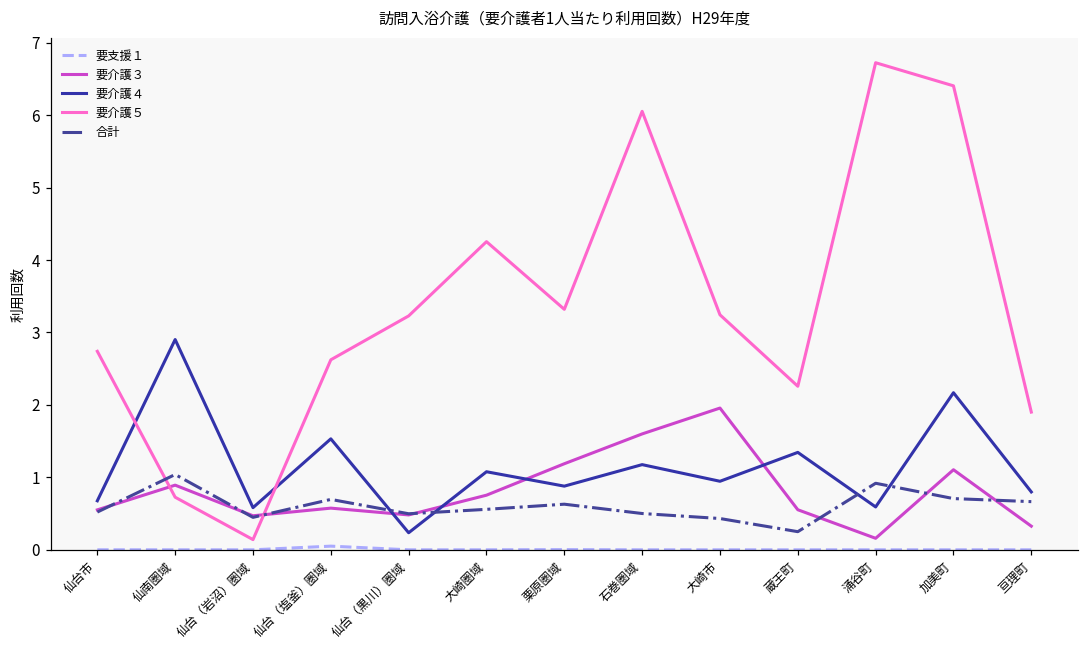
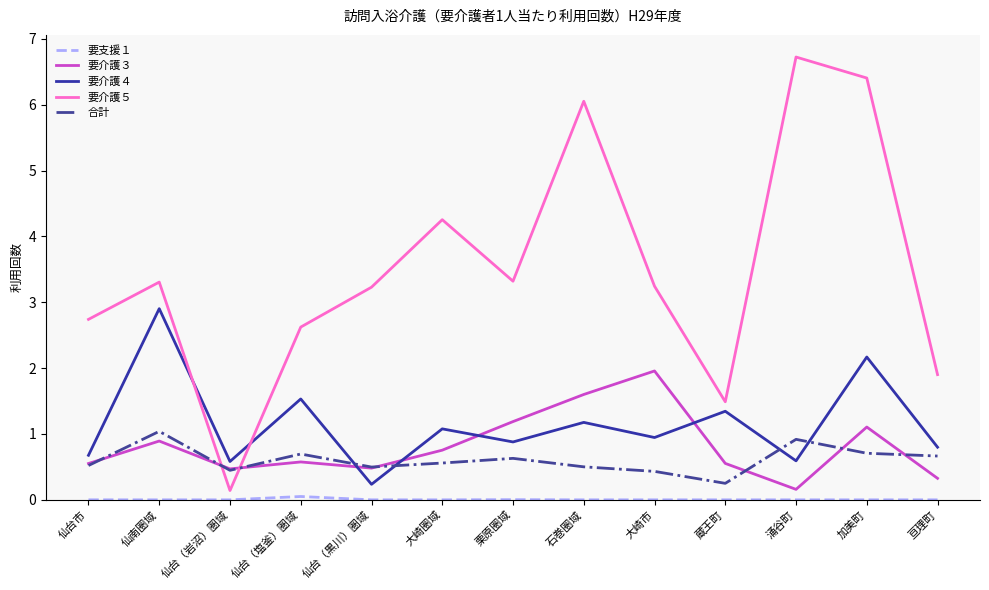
  {
    "要支援１": {
      "仙台市": 0.0,
      "仙南圏域": 0.0,
      "仙台（岩沼）圏域": 0.0,
      "仙台（塩釜）圏域": 0.1,
      "仙台（黒川）圏域": 0.0,
      "大崎圏域": 0.0,
      "栗原圏域": 0.0,
      "石巻圏域": 0.0,
      "大崎市": 0.0,
      "蔵王町": 0.0,
      "涌谷町": 0.0,
      "加美町": 0.0,
      "亘理町": 0.0
    },
    "要介護３": {
      "仙南圏域": 0.9,
      "仙台（塩釜）圏域": 0.6,
      "大崎圏域": 0.8,
      "栗原圏域": 1.2,
      "石巻圏域": 1.6,
      "大崎市": 2.0,
      "蔵王町": 0.6,
      "涌谷町": 0.2,
      "加美町": 1.1,
      "亘理町": 0.3
    },
    "要介護５": {
      "仙台市": 2.7,
-     "仙南圏域": 0.7,
+     "仙南圏域": 3.3,
      "仙台（岩沼）圏域": 0.1,
      "仙台（塩釜）圏域": 2.6,
      "仙台（黒川）圏域": 3.2,
      "大崎圏域": 4.3,
      "栗原圏域": 3.3,
      "石巻圏域": 6.1,
      "大崎市": 3.2,
-     "蔵王町": 2.3,
+     "蔵王町": 1.5,
      "涌谷町": 6.7,
      "加美町": 6.4,
      "亘理町": 1.9
    }
  }
